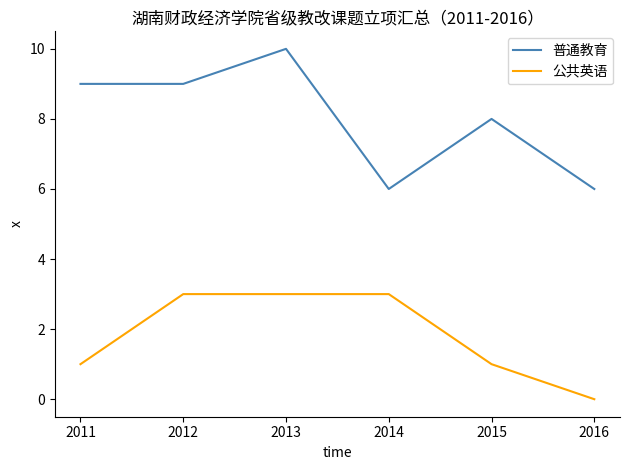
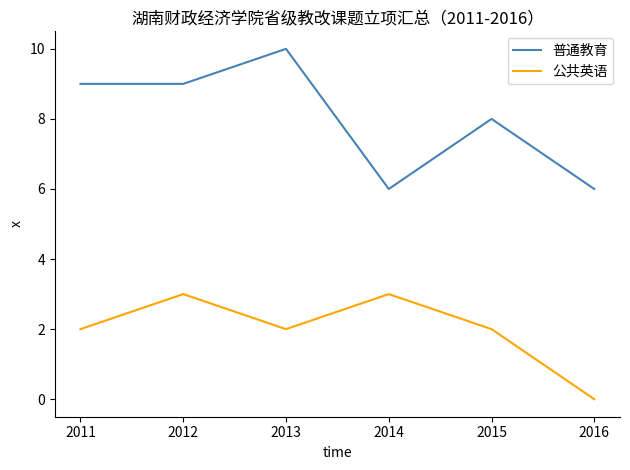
  {
    "普通教育": {
      "2011": 9,
      "2012": 9,
      "2013": 10,
      "2014": 6,
      "2015": 8,
      "2016": 6
    },
    "公共英语": {
-     "2011": 1,
+     "2011": 2,
      "2012": 3,
-     "2013": 3,
+     "2013": 2,
      "2014": 3,
-     "2015": 1,
+     "2015": 2,
      "2016": 0
    }
  }
